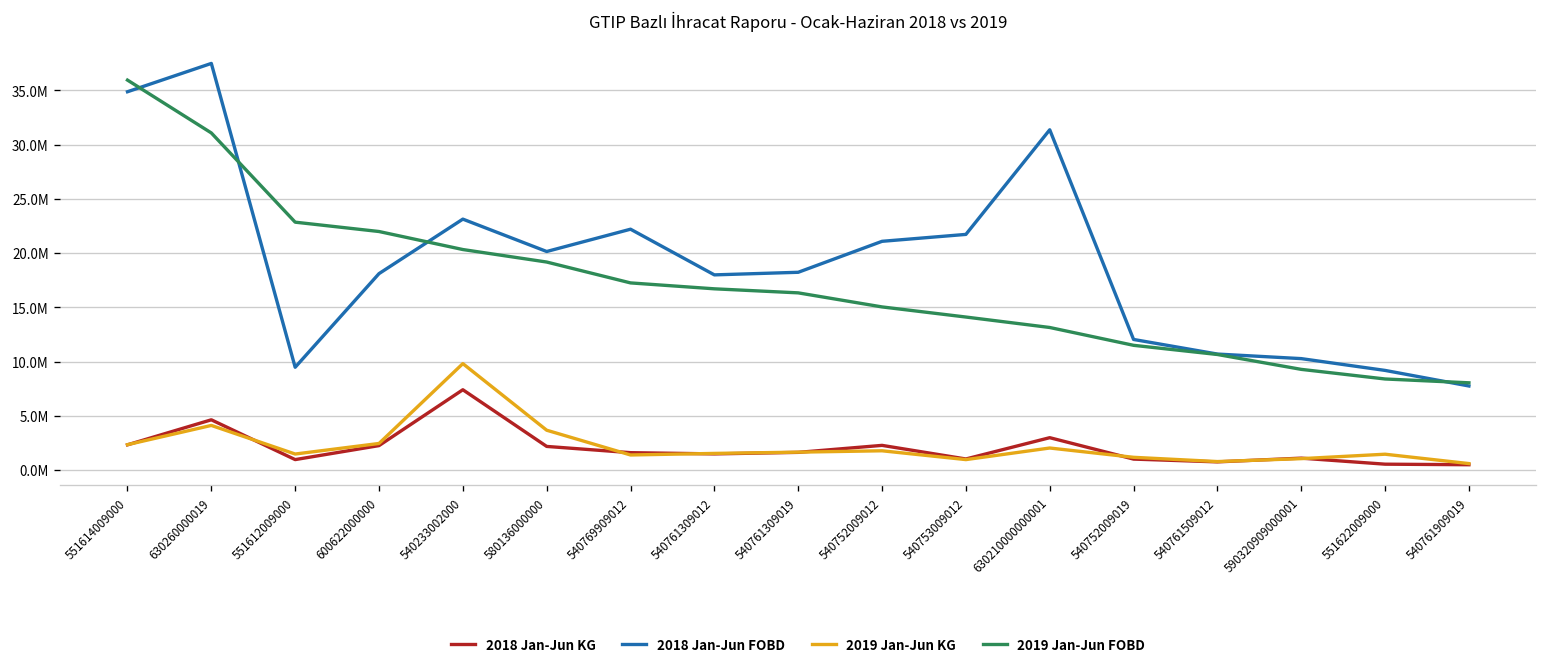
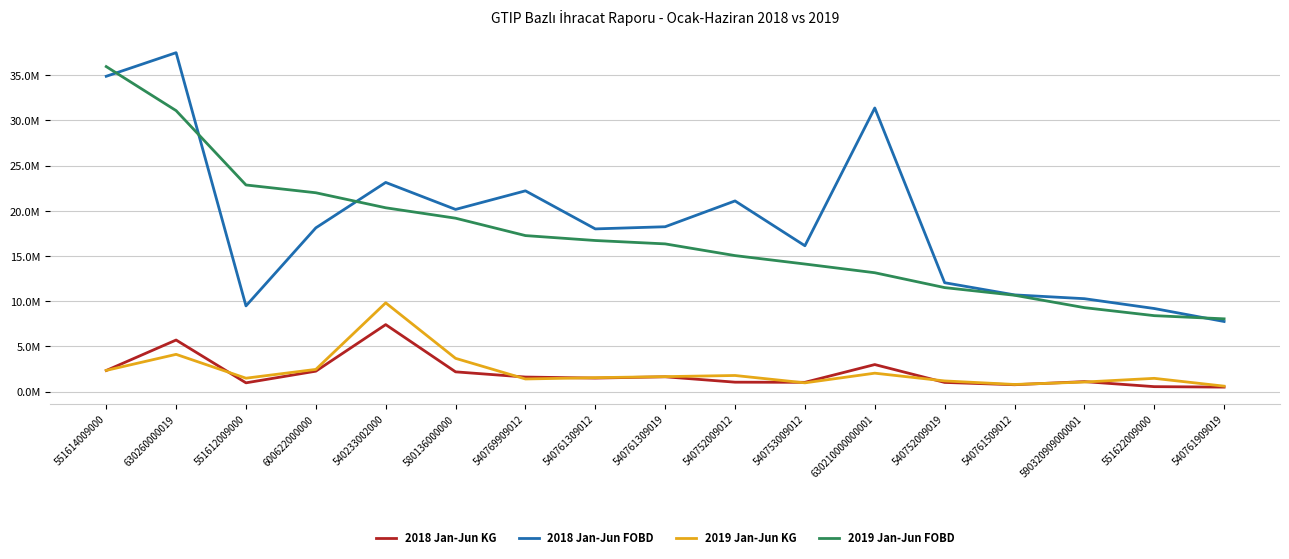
  {
    "2018 Jan-Jun KG": {
-     "630260000019": 5000000,
+     "630260000019": 6000000,
      "551612009000": 1000000,
      "540233002000": 7000000,
      "580136000000": 2000000,
-     "540752009012": 2000000,
+     "540752009012": 1000000,
      "630210000000001": 3000000,
      "551622009000": 1000000
    },
    "2018 Jan-Jun FOBD": {
      "551614009000": 35000000,
      "630260000019": 37000000,
      "551612009000": 9000000,
      "600622000000": 18000000,
      "540233002000": 23000000,
      "580136000000": 20000000,
      "540769909012": 22000000,
      "540761309012": 18000000,
      "540761309019": 18000000,
      "540752009012": 21000000,
-     "540753009012": 22000000,
+     "540753009012": 16000000,
      "630210000000001": 31000000,
      "540752009019": 12000000,
      "590320909000001": 10000000,
      "551622009000": 9000000,
      "540761909019": 8000000
    },
    "2019 Jan-Jun KG": {
      "630260000019": 4000000,
      "551612009000": 1000000,
      "540233002000": 10000000,
      "580136000000": 4000000,
      "540752009012": 2000000,
      "630210000000001": 2000000,
      "551622009000": 1000000
    },
    "2019 Jan-Jun FOBD": {
      "551614009000": 36000000,
      "630260000019": 31000000,
      "551612009000": 23000000,
      "600622000000": 22000000,
      "540233002000": 20000000,
      "580136000000": 19000000,
      "540769909012": 17000000,
      "540761309012": 17000000,
      "540761309019": 16000000,
      "540752009012": 15000000,
      "540753009012": 14000000,
      "630210000000001": 13000000,
      "540752009019": 11000000,
      "590320909000001": 9000000,
      "551622009000": 8000000,
      "540761909019": 8000000
    }
  }
